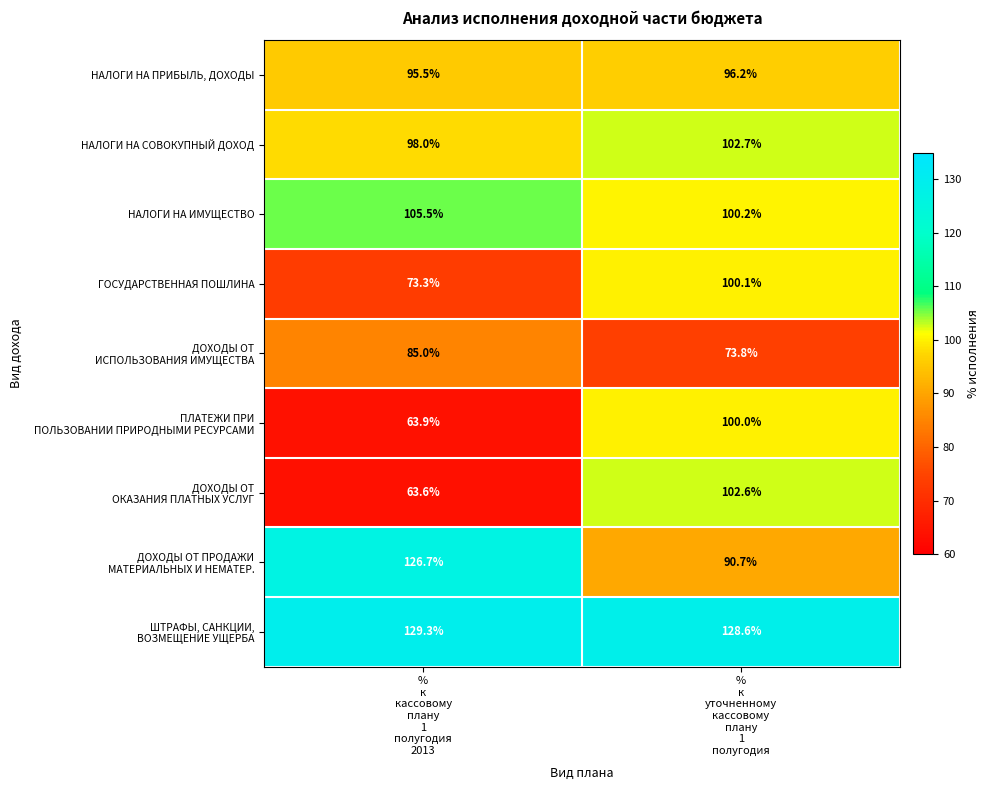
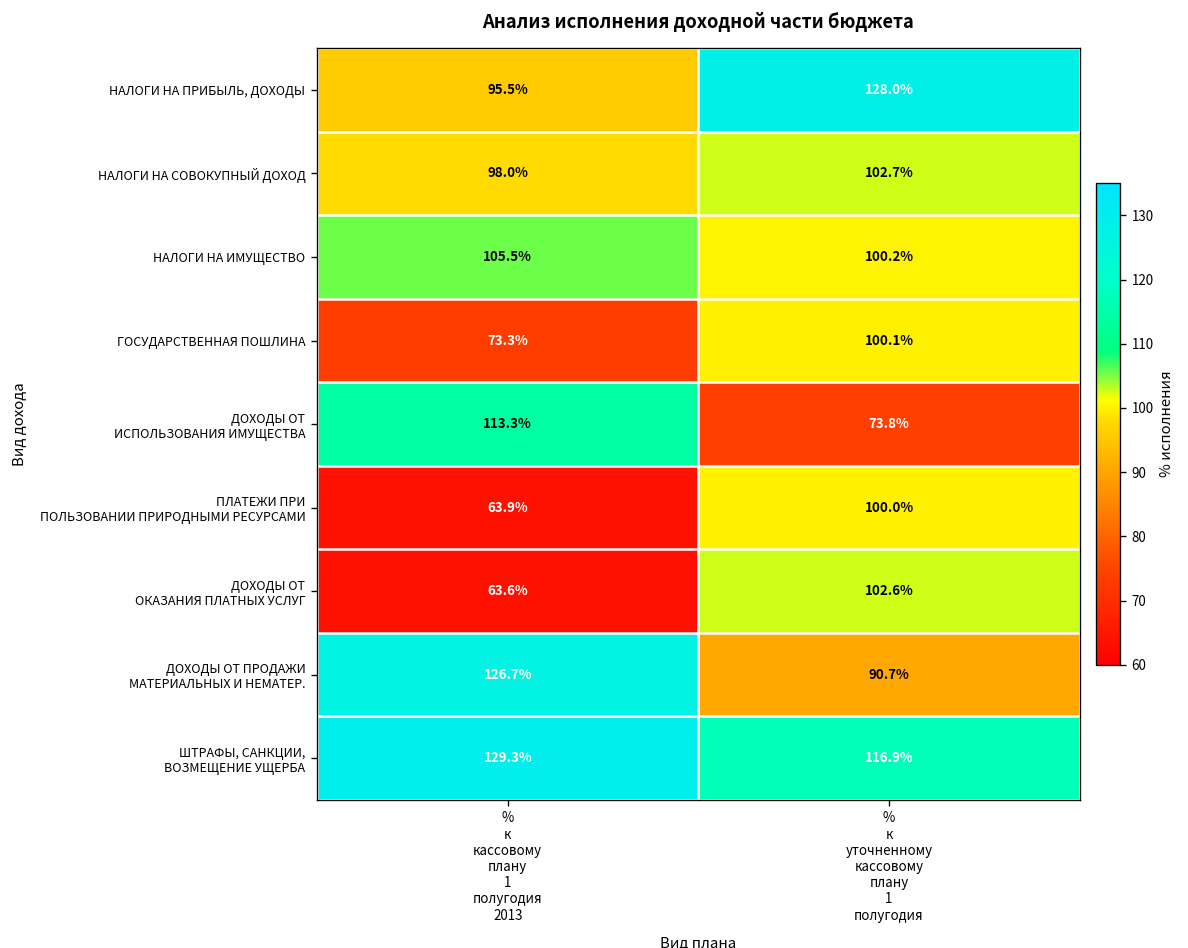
  {
    "НАЛОГИ НА ПРИБЫЛЬ, ДОХОДЫ": {
      "% к кассовому плану 1 полугодия 2013": "95.5%",
-     "% к уточненному кассовому плану 1 полугодия": "96.2%"
+     "% к уточненному кассовому плану 1 полугодия": "128.0%"
    },
    "НАЛОГИ НА СОВОКУПНЫЙ ДОХОД": {
      "% к кассовому плану 1 полугодия 2013": "98.0%",
      "% к уточненному кассовому плану 1 полугодия": "102.7%"
    },
    "НАЛОГИ НА ИМУЩЕСТВО": {
      "% к кассовому плану 1 полугодия 2013": "105.5%",
      "% к уточненному кассовому плану 1 полугодия": "100.2%"
    },
    "ГОСУДАРСТВЕННАЯ ПОШЛИНА": {
      "% к кассовому плану 1 полугодия 2013": "73.3%",
      "% к уточненному кассовому плану 1 полугодия": "100.1%"
    },
    "ДОХОДЫ ОТ ИСПОЛЬЗОВАНИЯ ИМУЩЕСТВА": {
-     "% к кассовому плану 1 полугодия 2013": "85.0%",
+     "% к кассовому плану 1 полугодия 2013": "113.3%",
      "% к уточненному кассовому плану 1 полугодия": "73.8%"
    },
    "ПЛАТЕЖИ ПРИ ПОЛЬЗОВАНИИ ПРИРОДНЫМИ РЕСУРСАМИ": {
      "% к кассовому плану 1 полугодия 2013": "63.9%",
      "% к уточненному кассовому плану 1 полугодия": "100.0%"
    },
    "ДОХОДЫ ОТ ОКАЗАНИЯ ПЛАТНЫХ УСЛУГ": {
      "% к кассовому плану 1 полугодия 2013": "63.6%",
      "% к уточненному кассовому плану 1 полугодия": "102.6%"
    },
    "ДОХОДЫ ОТ ПРОДАЖИ МАТЕРИАЛЬНЫХ И НЕМАТЕР.": {
      "% к кассовому плану 1 полугодия 2013": "126.7%",
      "% к уточненному кассовому плану 1 полугодия": "90.7%"
    },
    "ШТРАФЫ, САНКЦИИ, ВОЗМЕЩЕНИЕ УЩЕРБА": {
      "% к кассовому плану 1 полугодия 2013": "129.3%",
-     "% к уточненному кассовому плану 1 полугодия": "128.6%"
+     "% к уточненному кассовому плану 1 полугодия": "116.9%"
    }
  }
